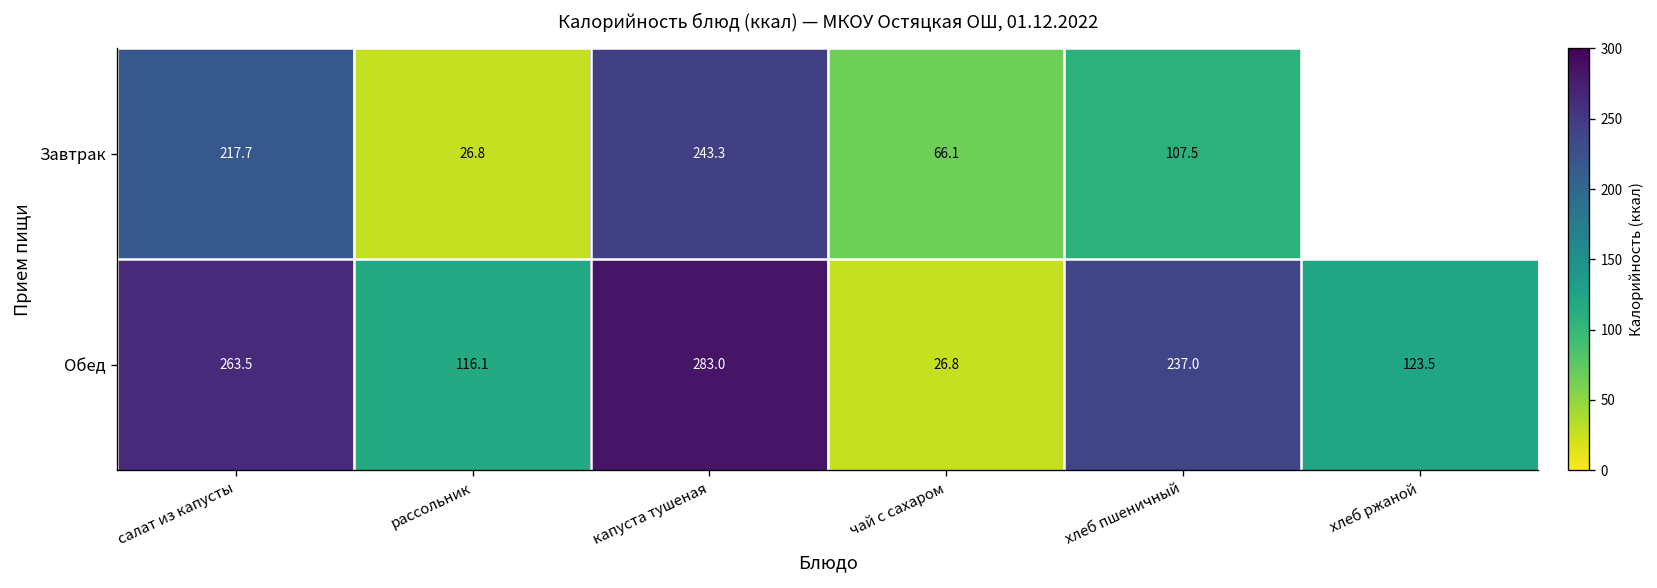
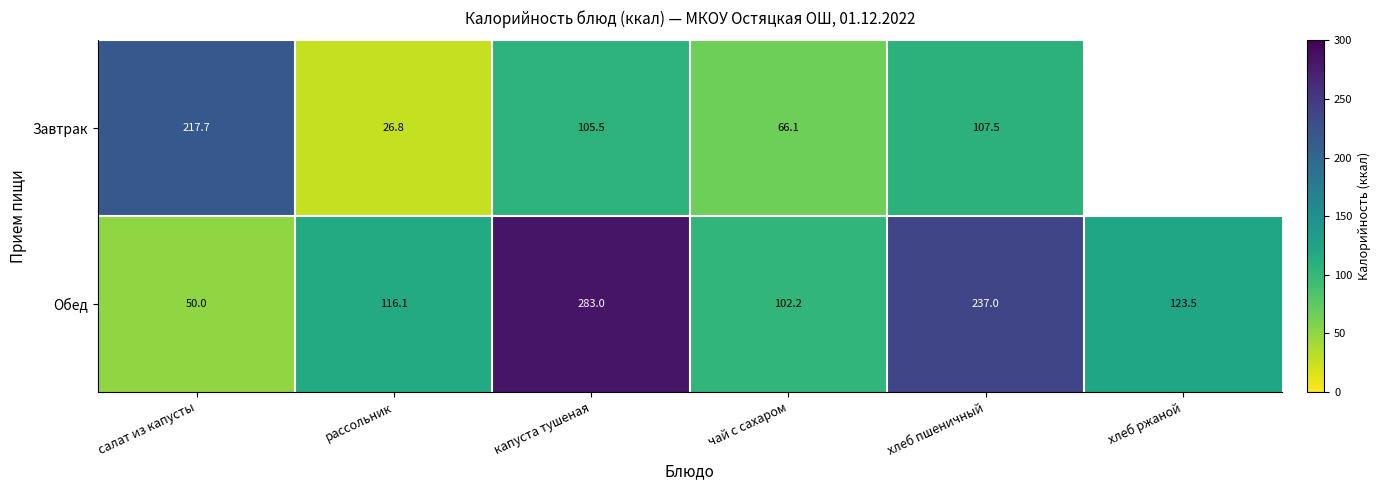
  {
    "Завтрак": {
      "салат из капусты": 217.7,
      "рассольник": 26.8,
-     "капуста тушеная": 243.3,
+     "капуста тушеная": 105.5,
      "чай с сахаром": 66.1,
      "хлеб пшеничный": 107.5
    },
    "Обед": {
-     "салат из капусты": 263.5,
+     "салат из капусты": 50.0,
      "рассольник": 116.1,
      "капуста тушеная": 283.0,
-     "чай с сахаром": 26.8,
+     "чай с сахаром": 102.2,
      "хлеб пшеничный": 237.0,
      "хлеб ржаной": 123.5
    }
  }
